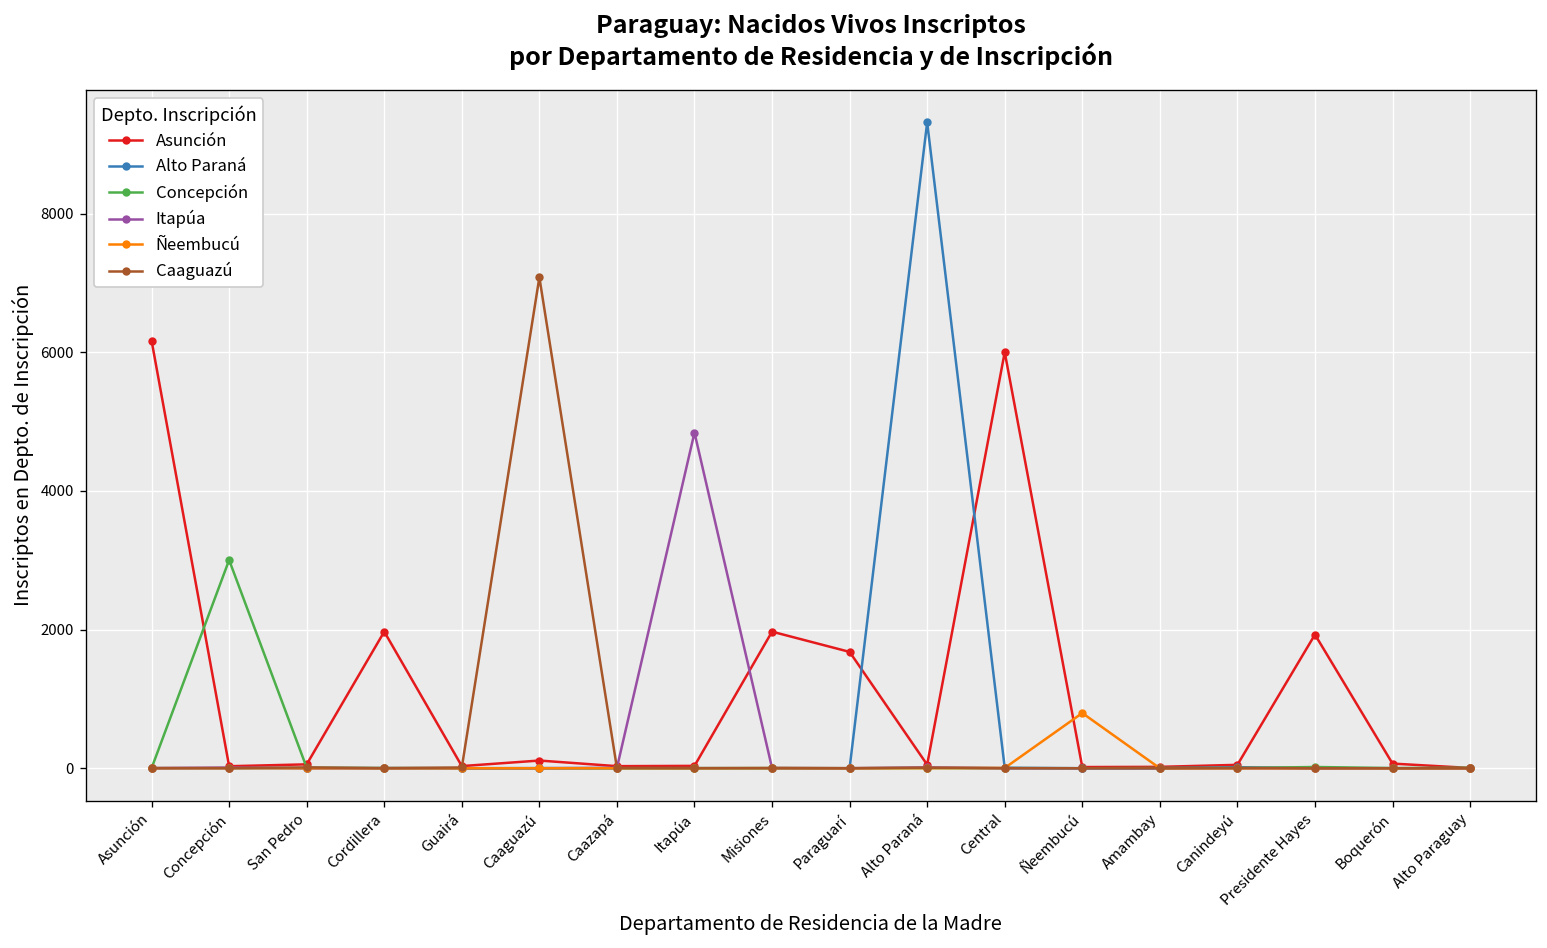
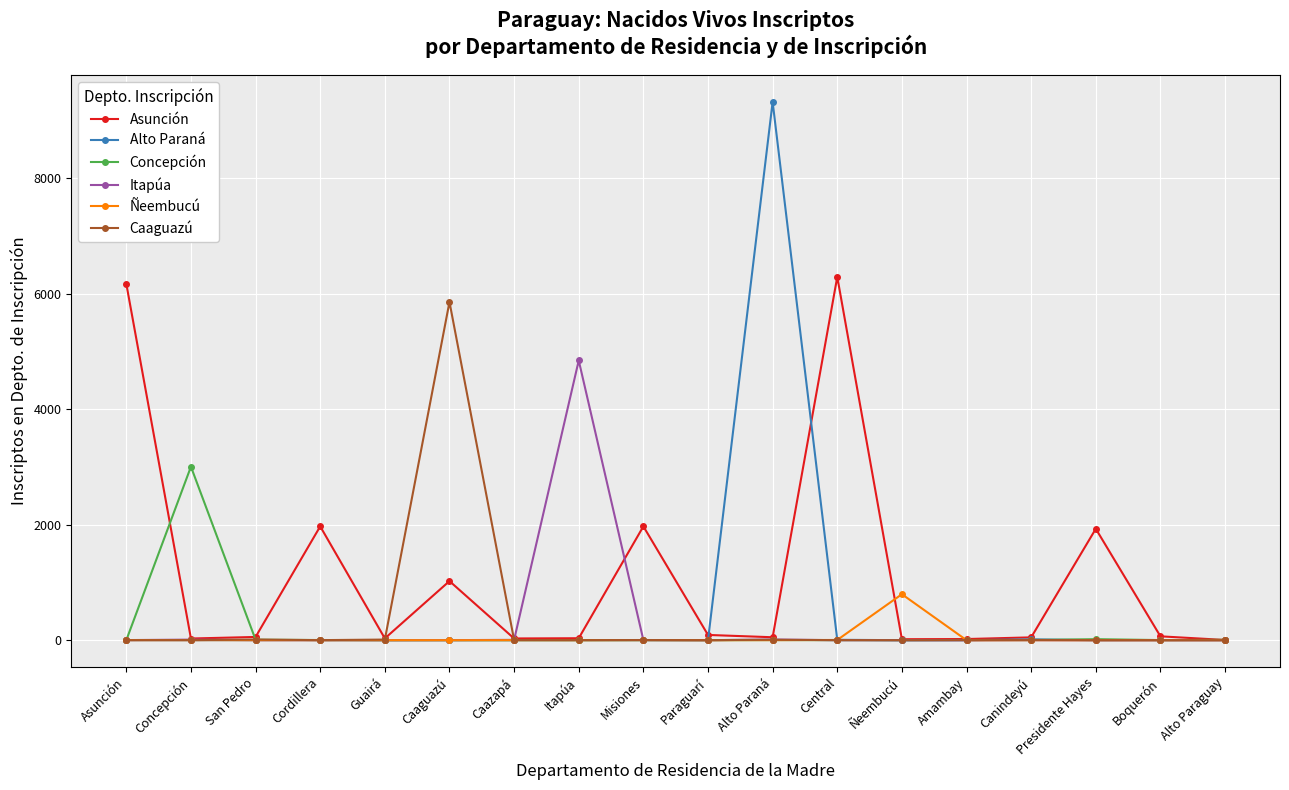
  {
    "Asunción": {
      "Asunción": 6200,
      "Cordillera": 2000,
-     "Caaguazú": 100,
+     "Caaguazú": 1000,
      "Misiones": 2000,
-     "Paraguarí": 1700,
-     "Central": 6000,
+     "Paraguarí": 100,
+     "Central": 6300,
      "Presidente Hayes": 1900,
      "Boquerón": 100
    },
    "Alto Paraná": {
      "Alto Paraná": 9300
    },
    "Concepción": {
      "Concepción": 3000
    },
    "Itapúa": {
      "Itapúa": 4800
    },
    "Ñeembucú": {
      "Ñeembucú": 800
    },
    "Caaguazú": {
-     "Caaguazú": 7100
+     "Caaguazú": 5900
    }
  }
